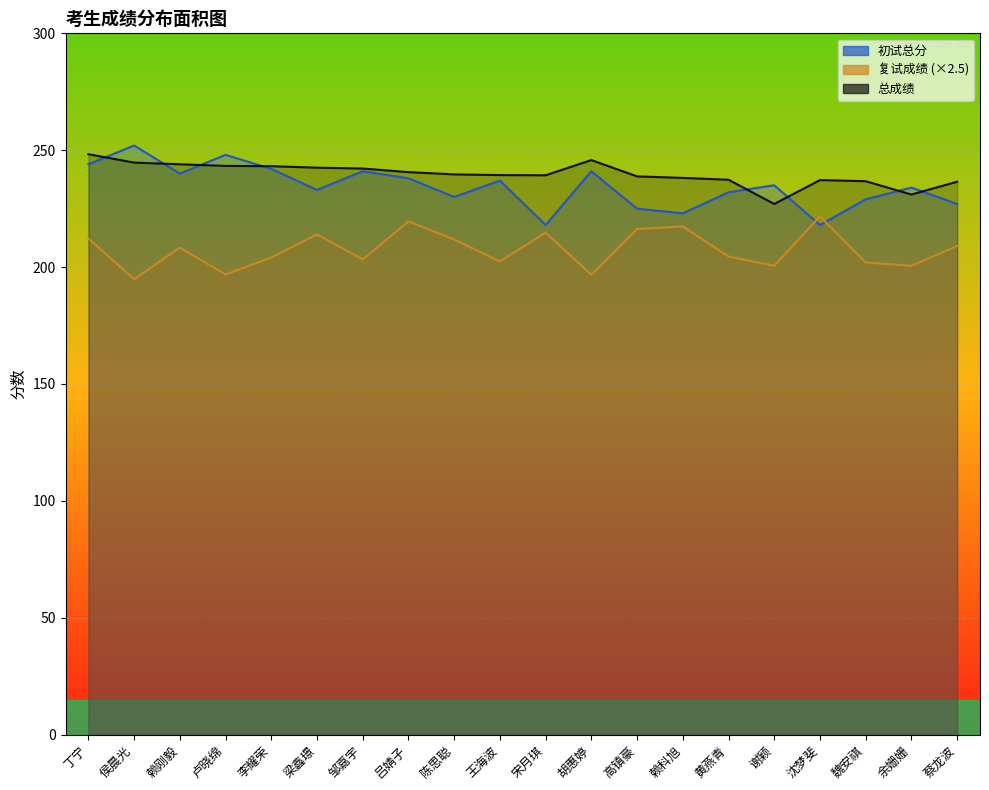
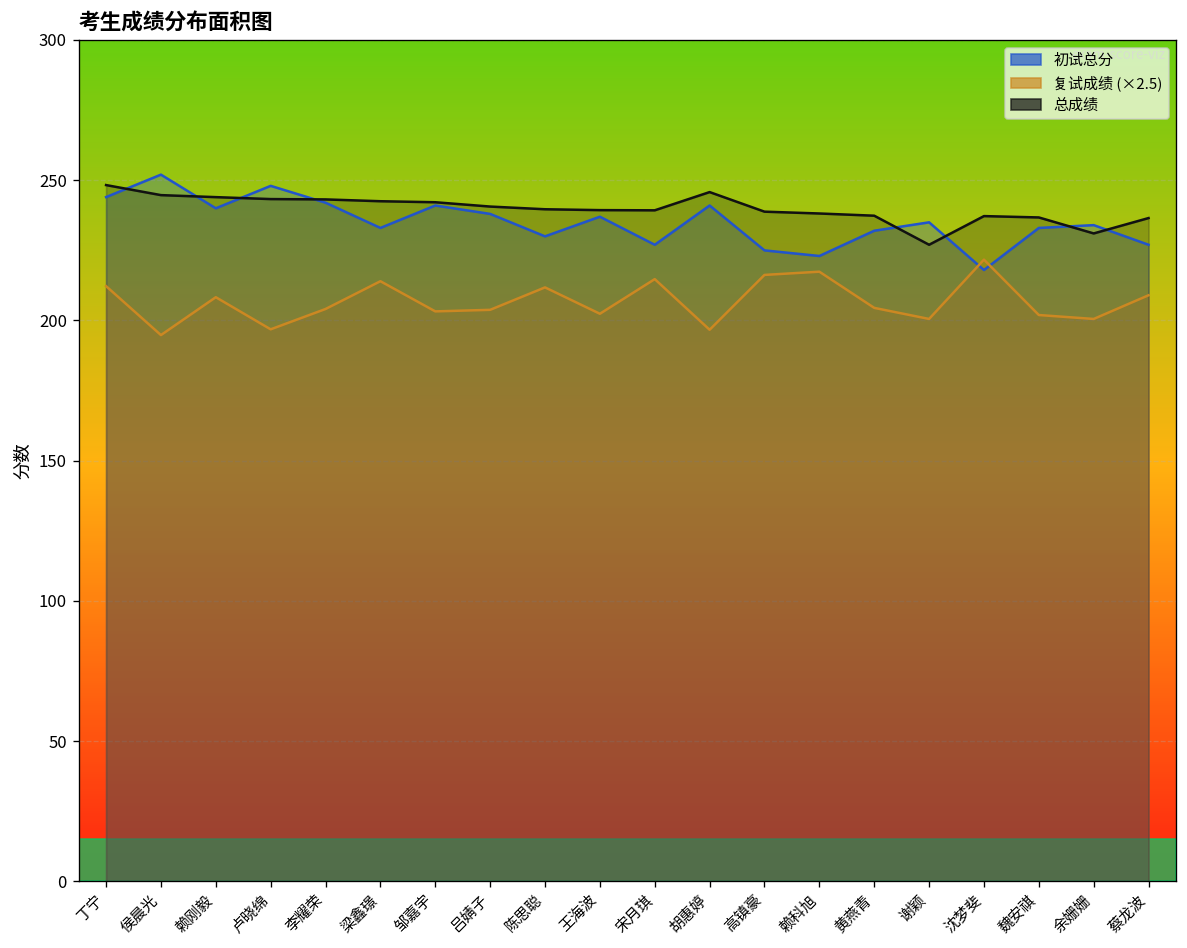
  {
    "初试总分": {
      "丁宁": 244,
      "侯晨光": 252,
      "赖刚毅": 240,
      "卢晓绵": 248,
      "李耀荣": 242,
      "梁鑫璟": 233,
      "邹嘉宇": 241,
      "吕婧子": 238,
      "陈思聪": 230,
      "王海波": 237,
-     "宋月琪": 218,
+     "宋月琪": 227,
      "胡惠婷": 241,
      "高镇豪": 225,
      "赖科旭": 223,
      "黄燕青": 232,
      "谢颖": 235,
      "沈梦斐": 218,
-     "魏安祺": 229,
+     "魏安祺": 233,
      "余姗姗": 234,
      "蔡龙波": 227
    },
    "复试成绩 (×2.5)": {
      "丁宁": 212,
      "侯晨光": 195,
      "赖刚毅": 208,
      "卢晓绵": 197,
      "李耀荣": 204,
      "梁鑫璟": 214,
      "邹嘉宇": 203,
-     "吕婧子": 220,
+     "吕婧子": 204,
      "陈思聪": 212,
      "王海波": 202,
      "宋月琪": 215,
      "胡惠婷": 197,
      "高镇豪": 216,
      "赖科旭": 217,
      "黄燕青": 205,
      "谢颖": 201,
      "沈梦斐": 222,
      "魏安祺": 202,
      "余姗姗": 201,
      "蔡龙波": 209
    },
    "总成绩": {
      "丁宁": 248,
      "侯晨光": 245,
      "赖刚毅": 244,
      "卢晓绵": 243,
      "李耀荣": 243,
      "梁鑫璟": 243,
      "邹嘉宇": 242,
      "吕婧子": 241,
      "陈思聪": 240,
      "王海波": 239,
      "宋月琪": 239,
      "胡惠婷": 246,
      "高镇豪": 239,
      "赖科旭": 238,
      "黄燕青": 237,
      "谢颖": 227,
      "沈梦斐": 237,
      "魏安祺": 237,
      "余姗姗": 231,
      "蔡龙波": 237
    }
  }
